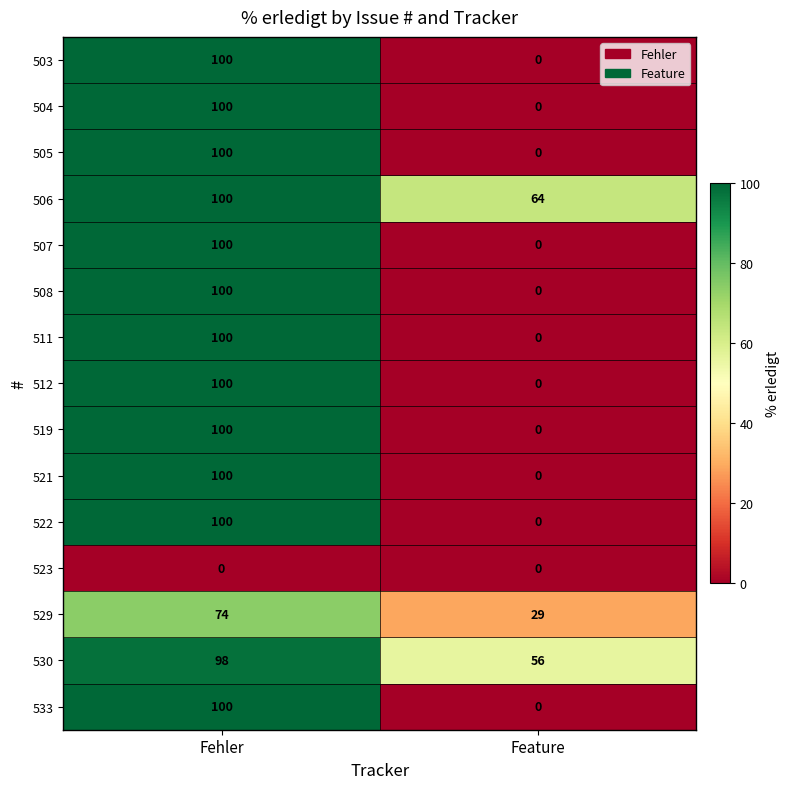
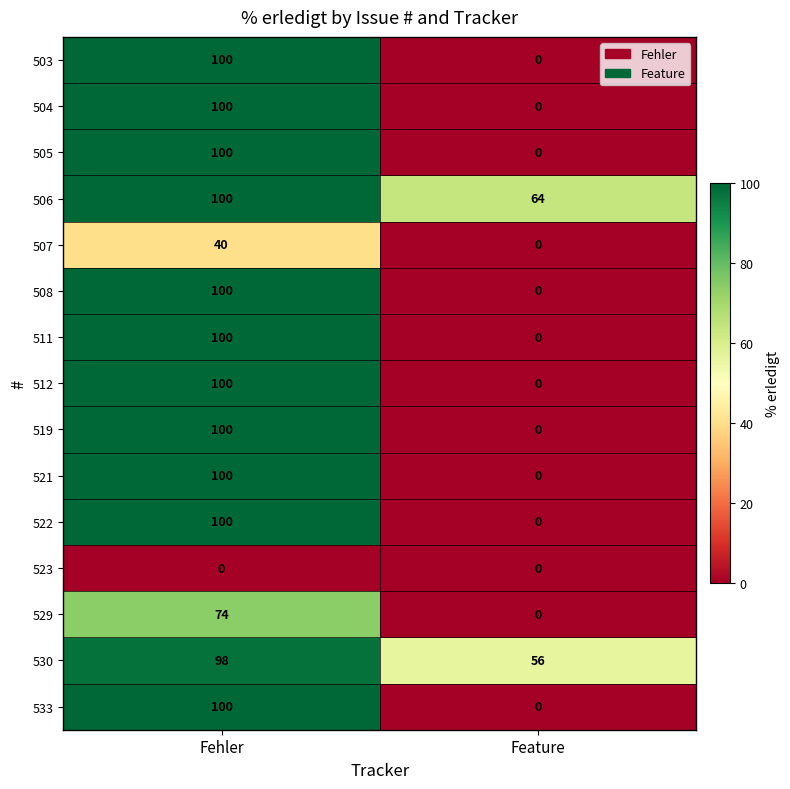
  {
    "503": {
      "Fehler": 100,
      "Feature": 0
    },
    "504": {
      "Fehler": 100,
      "Feature": 0
    },
    "505": {
      "Fehler": 100,
      "Feature": 0
    },
    "506": {
      "Fehler": 100,
      "Feature": 64
    },
    "507": {
-     "Fehler": 100,
+     "Fehler": 40,
      "Feature": 0
    },
    "508": {
      "Fehler": 100,
      "Feature": 0
    },
    "511": {
      "Fehler": 100,
      "Feature": 0
    },
    "512": {
      "Fehler": 100,
      "Feature": 0
    },
    "519": {
      "Fehler": 100,
      "Feature": 0
    },
    "521": {
      "Fehler": 100,
      "Feature": 0
    },
    "522": {
      "Fehler": 100,
      "Feature": 0
    },
    "523": {
      "Fehler": 0,
      "Feature": 0
    },
    "529": {
      "Fehler": 74,
-     "Feature": 29
+     "Feature": 0
    },
    "530": {
      "Fehler": 98,
      "Feature": 56
    },
    "533": {
      "Fehler": 100,
      "Feature": 0
    }
  }
